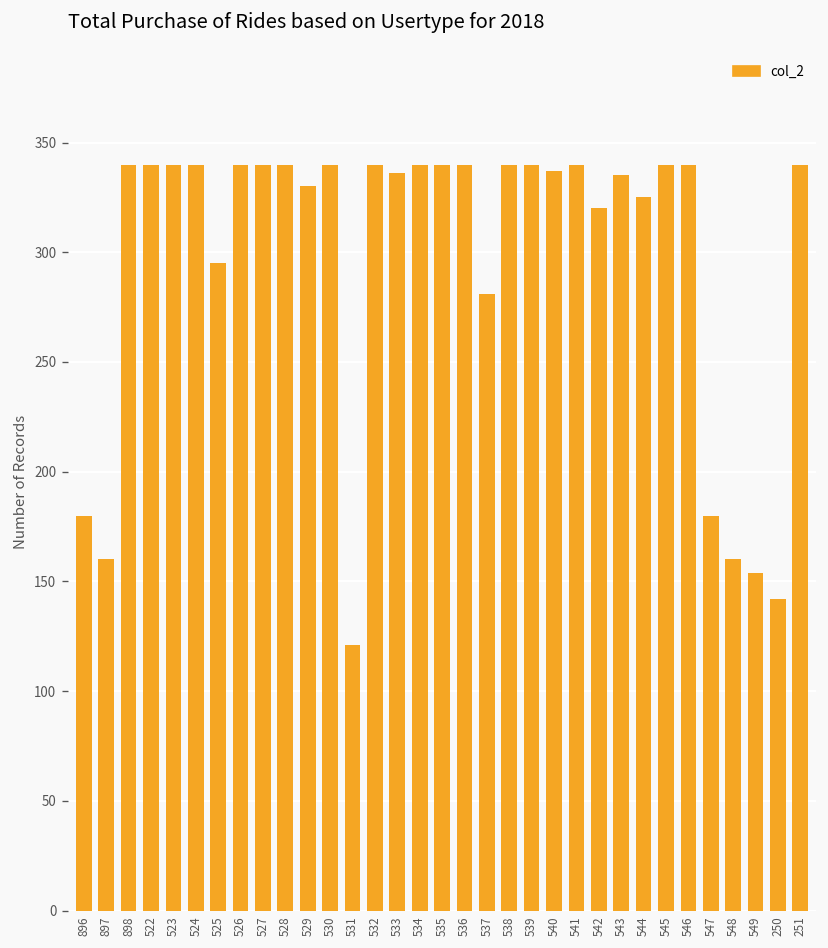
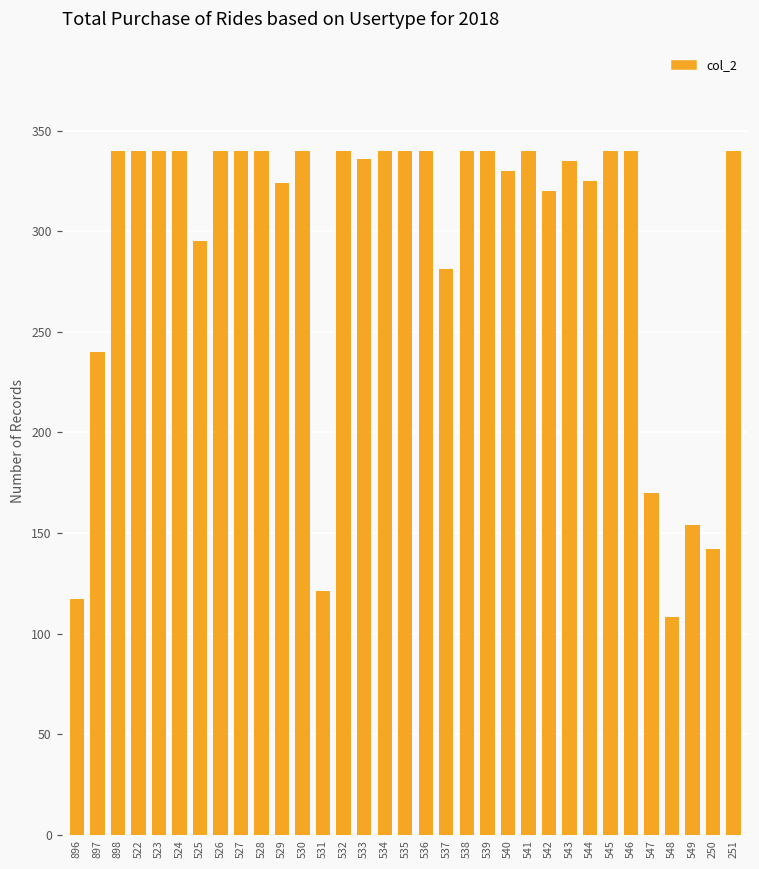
  {
-   "896": 180,
-   "897": 160,
+   "896": 117,
+   "897": 240,
    "898": 340,
    "522": 340,
    "523": 340,
    "524": 340,
    "525": 295,
    "526": 340,
    "527": 340,
    "528": 340,
-   "529": 330,
+   "529": 324,
    "530": 340,
    "531": 121,
    "532": 340,
    "533": 336,
    "534": 340,
    "535": 340,
    "536": 340,
    "537": 281,
    "538": 340,
    "539": 340,
-   "540": 337,
+   "540": 330,
    "541": 340,
    "542": 320,
    "543": 335,
    "544": 325,
    "545": 340,
    "546": 340,
-   "547": 180,
-   "548": 160,
+   "547": 170,
+   "548": 108,
    "549": 154,
    "250": 142,
    "251": 340
  }
